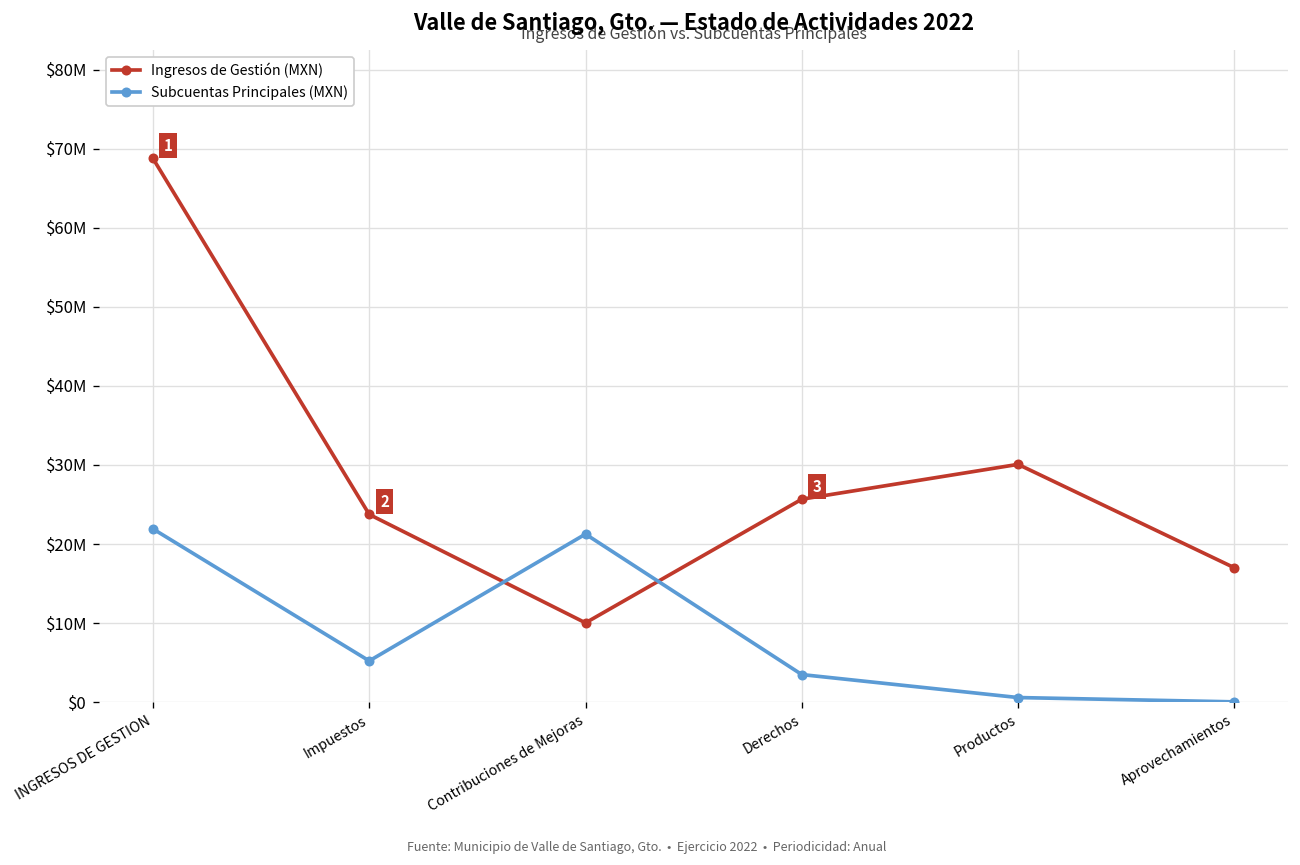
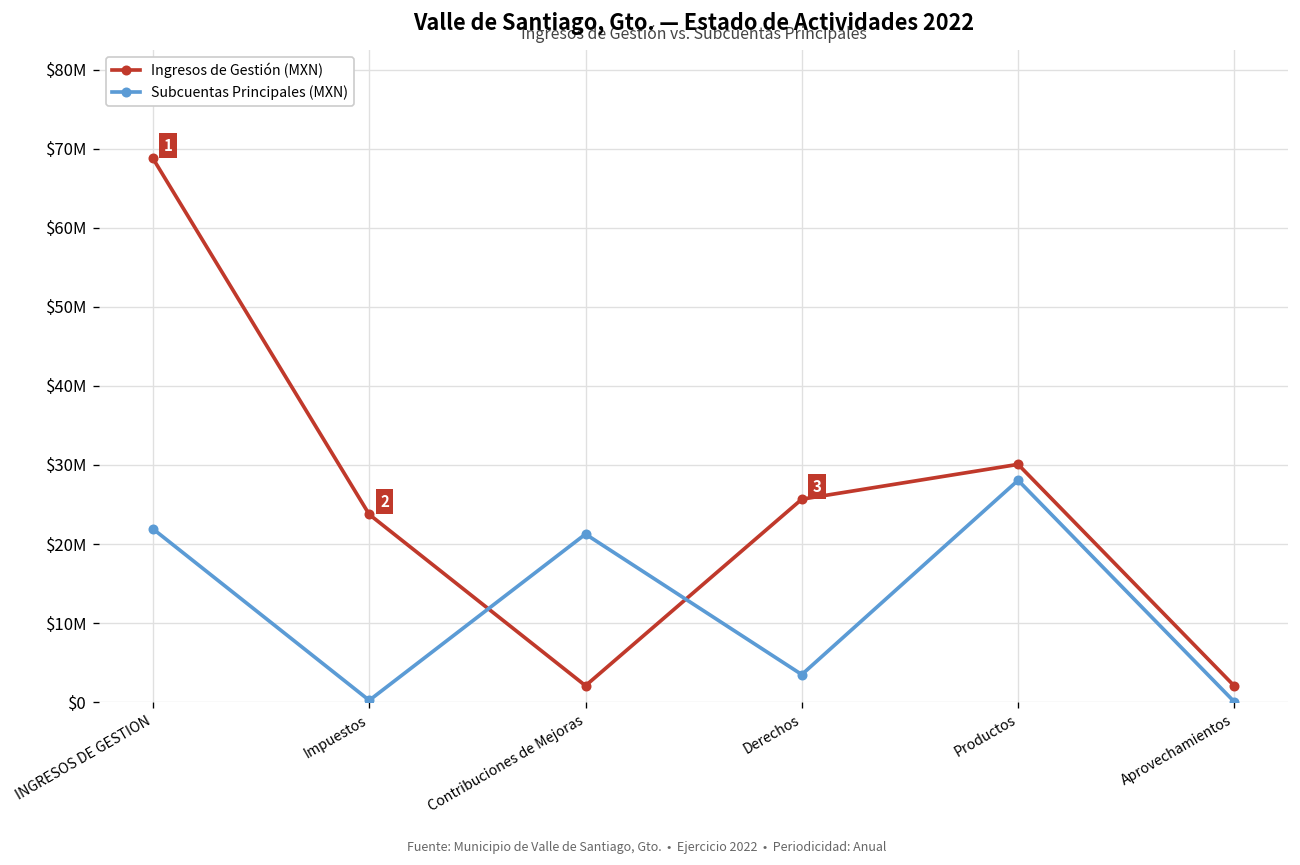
  {
    "Ingresos de Gestión (MXN)": {
-     "Contribuciones de Mejoras": "$10000000",
+     "Contribuciones de Mejoras": "$2000000",
      "Productos": "$30000000",
-     "Aprovechamientos": "$17000000"
+     "Aprovechamientos": "$2000000"
    },
    "Subcuentas Principales (MXN)": {
      "INGRESOS DE GESTION": "$22000000",
-     "Impuestos": "$5000000",
+     "Impuestos": "$0",
      "Contribuciones de Mejoras": "$21000000",
      "Derechos": "$3000000",
-     "Productos": "$1000000",
+     "Productos": "$28000000",
      "Aprovechamientos": "$0"
    }
  }
